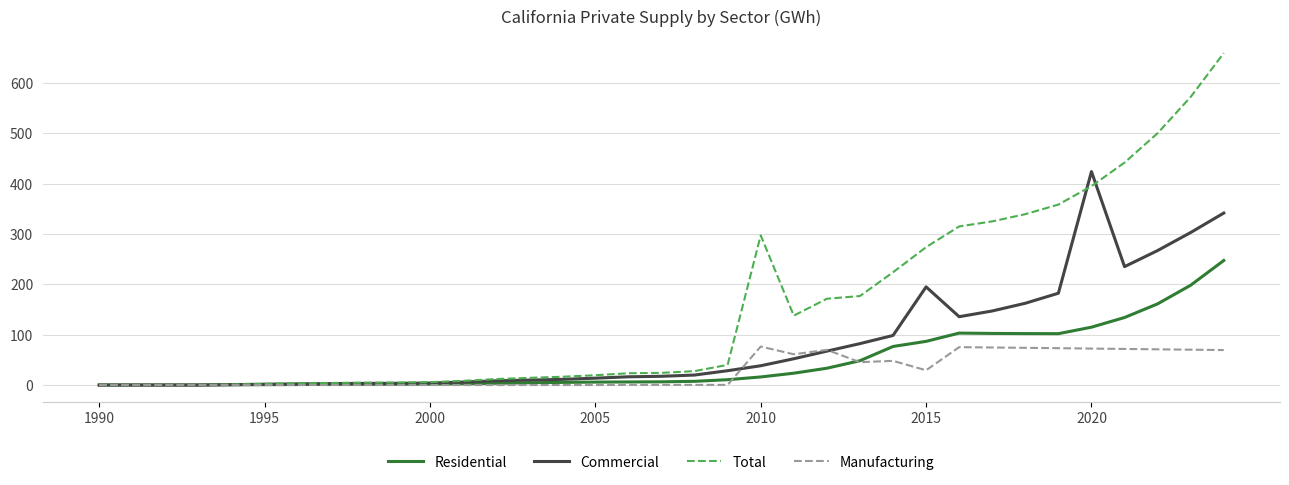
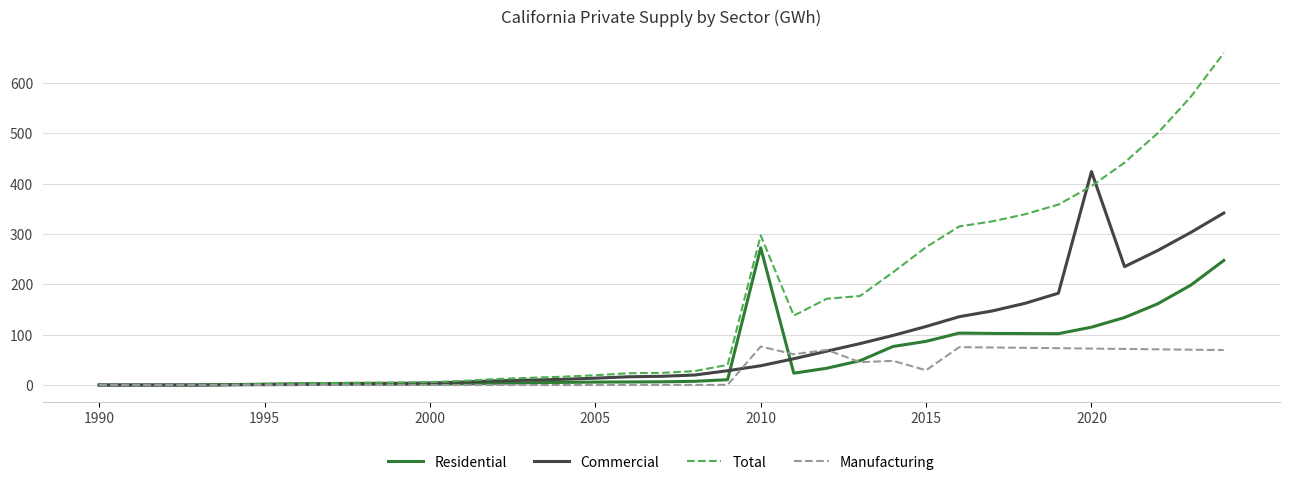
  {
    "Residential": {
      "2005": 10,
-     "2010": 20,
+     "2010": 270,
      "2015": 90,
      "2020": 110
    },
    "Commercial": {
      "2005": 10,
      "2010": 40,
-     "2015": 190,
+     "2015": 120,
      "2020": 420
    },
    "Total": {
      "2005": 20,
      "2010": 300,
      "2015": 270,
      "2020": 400
    },
    "Manufacturing": {
      "2005": 0,
      "2010": 80,
      "2015": 30,
      "2020": 70
    }
  }
